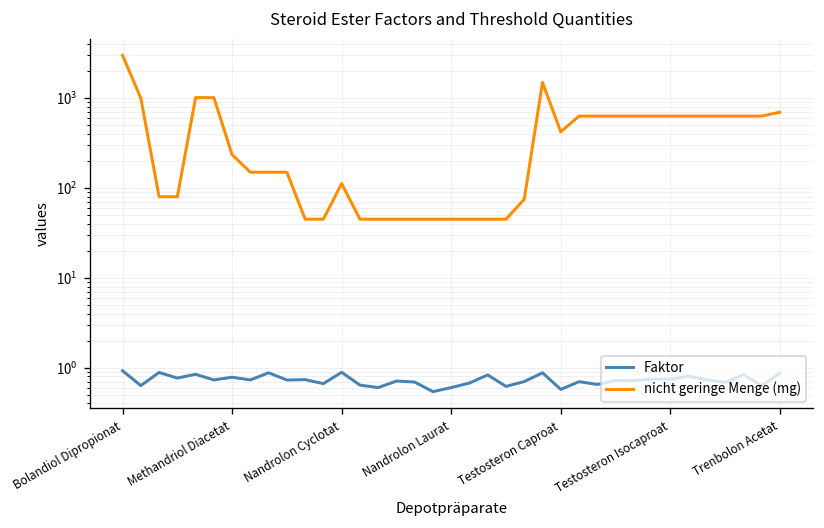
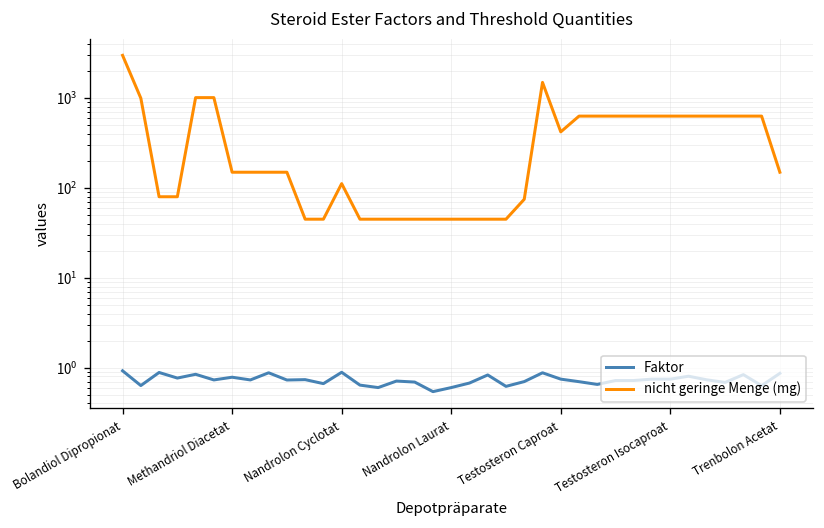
  {
    "Faktor": {
      "Bolandiol Dipropionat": 0.9,
      "Methandriol Diacetat": 0.8,
      "Nandrolon Cyclotat": 0.9,
      "Nandrolon Laurat": 0.6,
-     "Testosteron Caproat": 0.6
+     "Testosteron Caproat": 0.7
    },
    "nicht geringe Menge (mg)": {
      "Bolandiol Dipropionat": 3000,
-     "Methandriol Diacetat": 240,
+     "Methandriol Diacetat": 150,
      "Nandrolon Cyclotat": 110,
      "Nandrolon Laurat": 50,
      "Testosteron Caproat": 400,
      "Testosteron Isocaproat": 600,
-     "Trenbolon Acetat": 700
+     "Trenbolon Acetat": 150
    }
  }
